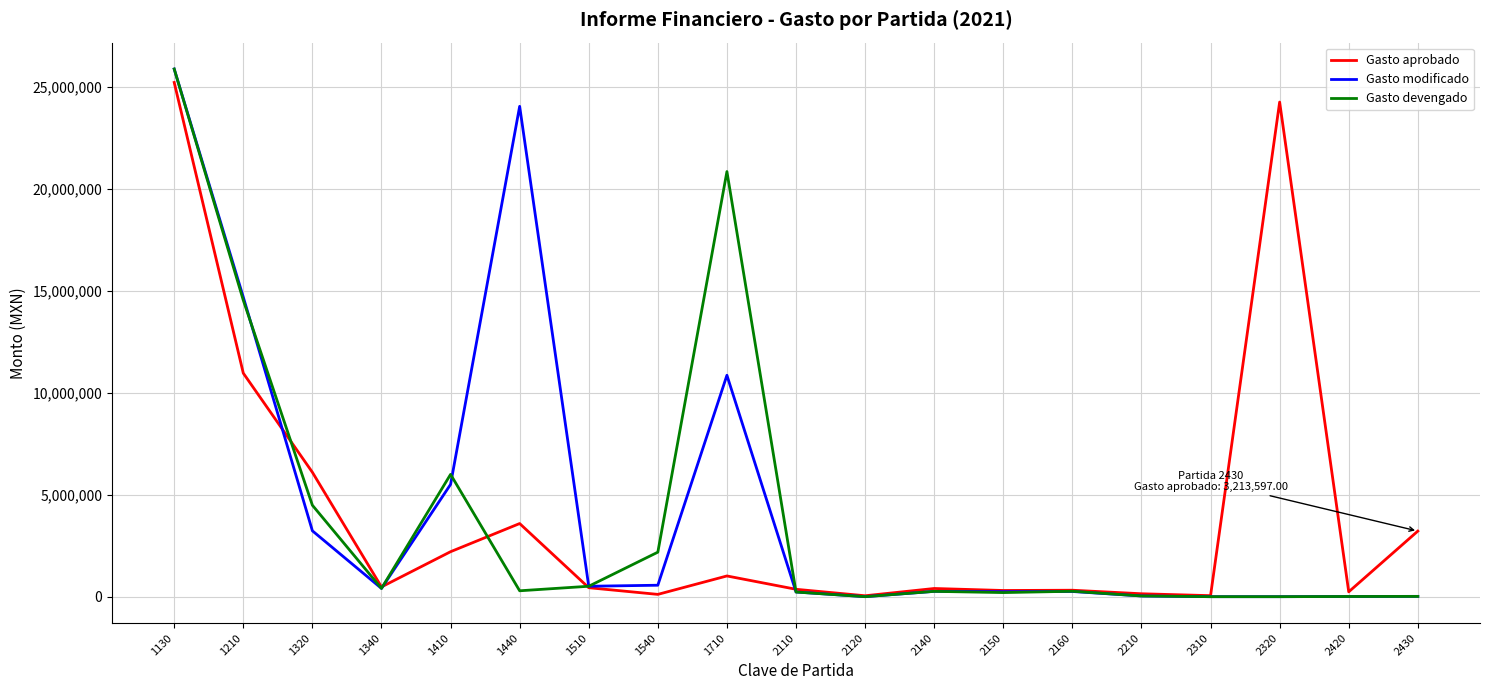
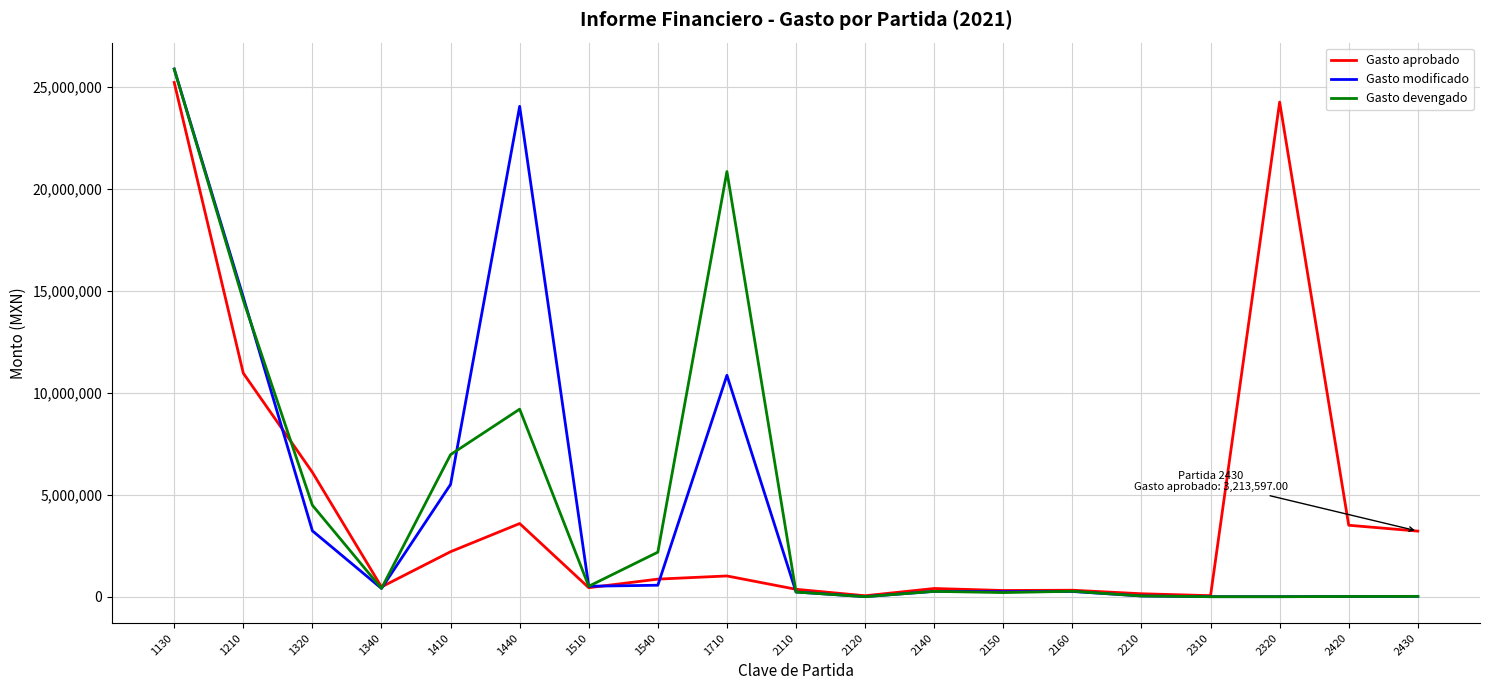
  {
    "Gasto aprobado": {
      "1130": "25,200,000",
      "1210": "11,000,000",
      "1320": "6,100,000",
      "1410": "2,200,000",
      "1440": "3,600,000",
-     "1540": "100,000",
+     "1540": "900,000",
      "1710": "1,000,000",
      "2110": "400,000",
      "2140": "400,000",
      "2320": "24,200,000",
-     "2420": "200,000"
+     "2420": "3,500,000"
    },
    "Gasto modificado": {
      "1210": "14,700,000",
      "1320": "3,200,000",
      "1410": "5,500,000",
      "1440": "24,000,000",
      "1540": "600,000",
      "1710": "10,900,000"
    },
    "Gasto devengado": {
      "1210": "14,500,000",
      "1320": "4,500,000",
-     "1410": "6,000,000",
-     "1440": "300,000",
+     "1410": "7,000,000",
+     "1440": "9,200,000",
      "1540": "2,200,000",
      "1710": "20,800,000"
    }
  }
